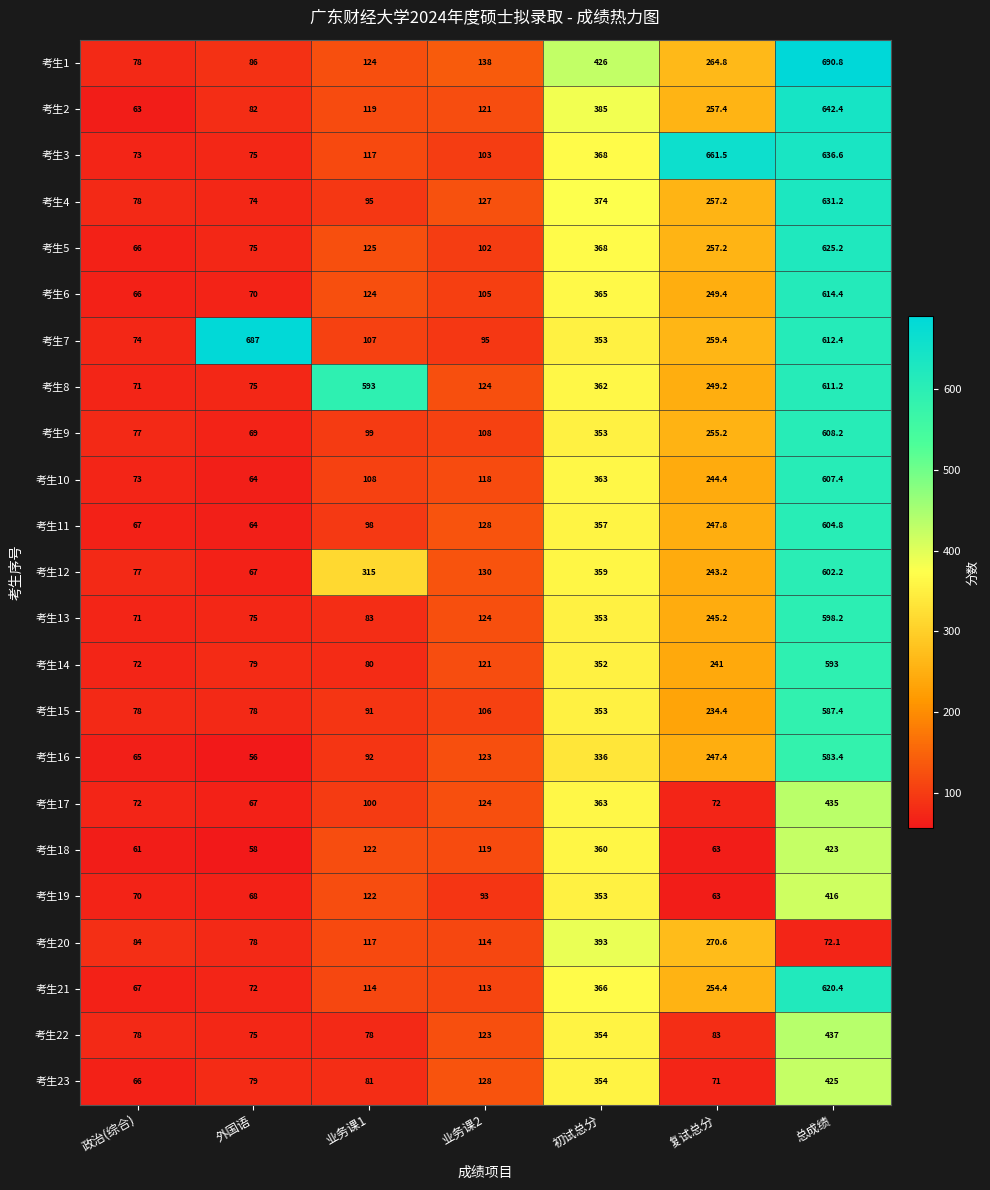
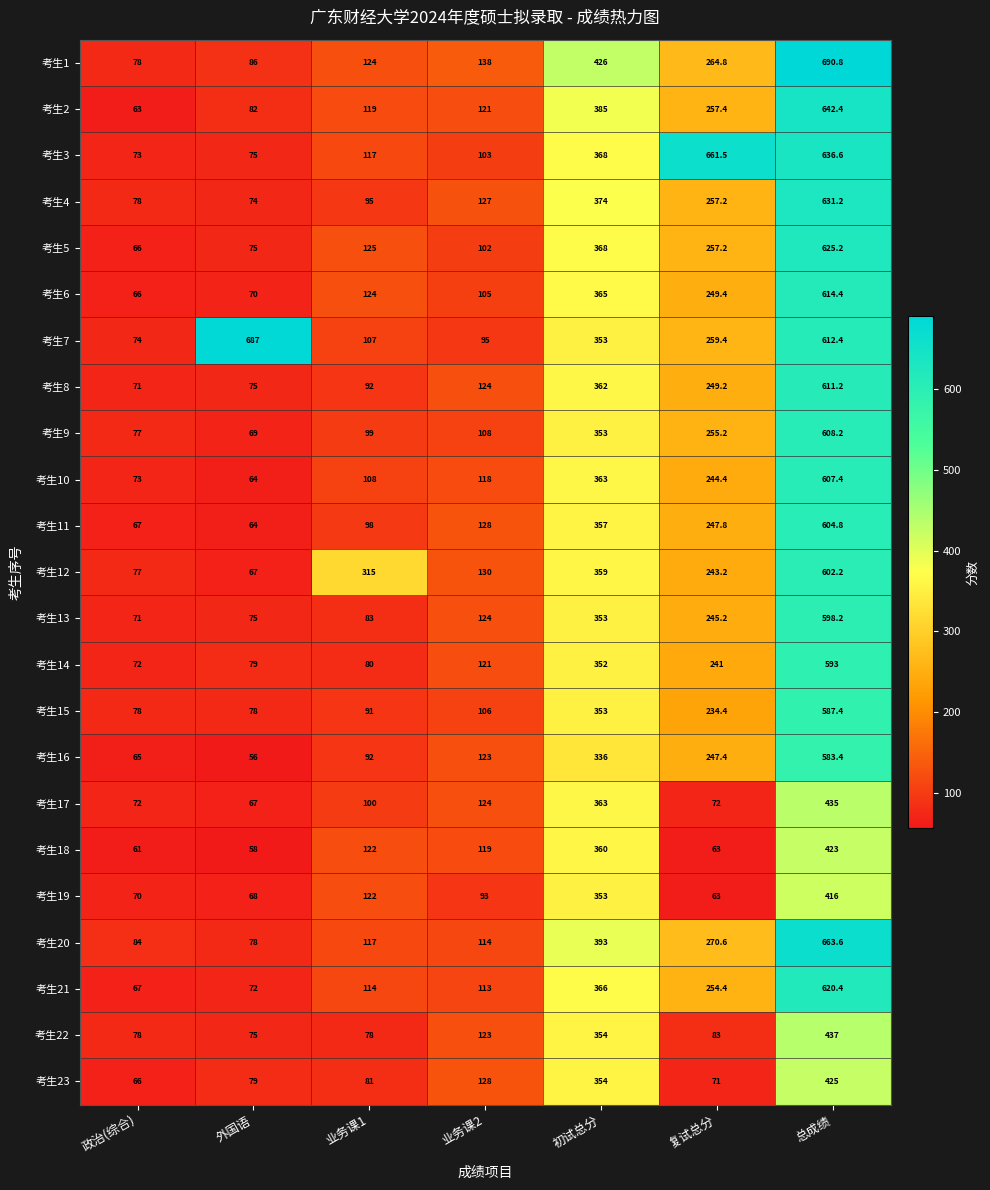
  {
    "考生1": {
      "政治(综合)": 78,
      "外国语": 86,
      "业务课1": 124,
      "业务课2": 138,
      "初试总分": 426,
      "复试总分": 264.8,
      "总成绩": 690.8
    },
    "考生2": {
      "政治(综合)": 63,
      "外国语": 82,
      "业务课1": 119,
      "业务课2": 121,
      "初试总分": 385,
      "复试总分": 257.4,
      "总成绩": 642.4
    },
    "考生3": {
      "政治(综合)": 73,
      "外国语": 75,
      "业务课1": 117,
      "业务课2": 103,
      "初试总分": 368,
      "复试总分": 661.5,
      "总成绩": 636.6
    },
    "考生4": {
      "政治(综合)": 78,
      "外国语": 74,
      "业务课1": 95,
      "业务课2": 127,
      "初试总分": 374,
      "复试总分": 257.2,
      "总成绩": 631.2
    },
    "考生5": {
      "政治(综合)": 66,
      "外国语": 75,
      "业务课1": 125,
      "业务课2": 102,
      "初试总分": 368,
      "复试总分": 257.2,
      "总成绩": 625.2
    },
    "考生6": {
      "政治(综合)": 66,
      "外国语": 70,
      "业务课1": 124,
      "业务课2": 105,
      "初试总分": 365,
      "复试总分": 249.4,
      "总成绩": 614.4
    },
    "考生7": {
      "政治(综合)": 74,
      "外国语": 687,
      "业务课1": 107,
      "业务课2": 95,
      "初试总分": 353,
      "复试总分": 259.4,
      "总成绩": 612.4
    },
    "考生8": {
      "政治(综合)": 71,
      "外国语": 75,
-     "业务课1": 593,
+     "业务课1": 92,
      "业务课2": 124,
      "初试总分": 362,
      "复试总分": 249.2,
      "总成绩": 611.2
    },
    "考生9": {
      "政治(综合)": 77,
      "外国语": 69,
      "业务课1": 99,
      "业务课2": 108,
      "初试总分": 353,
      "复试总分": 255.2,
      "总成绩": 608.2
    },
    "考生10": {
      "政治(综合)": 73,
      "外国语": 64,
      "业务课1": 108,
      "业务课2": 118,
      "初试总分": 363,
      "复试总分": 244.4,
      "总成绩": 607.4
    },
    "考生11": {
      "政治(综合)": 67,
      "外国语": 64,
      "业务课1": 98,
      "业务课2": 128,
      "初试总分": 357,
      "复试总分": 247.8,
      "总成绩": 604.8
    },
    "考生12": {
      "政治(综合)": 77,
      "外国语": 67,
      "业务课1": 315,
      "业务课2": 130,
      "初试总分": 359,
      "复试总分": 243.2,
      "总成绩": 602.2
    },
    "考生13": {
      "政治(综合)": 71,
      "外国语": 75,
      "业务课1": 83,
      "业务课2": 124,
      "初试总分": 353,
      "复试总分": 245.2,
      "总成绩": 598.2
    },
    "考生14": {
      "政治(综合)": 72,
      "外国语": 79,
      "业务课1": 80,
      "业务课2": 121,
      "初试总分": 352,
      "复试总分": 241,
      "总成绩": 593
    },
    "考生15": {
      "政治(综合)": 78,
      "外国语": 78,
      "业务课1": 91,
      "业务课2": 106,
      "初试总分": 353,
      "复试总分": 234.4,
      "总成绩": 587.4
    },
    "考生16": {
      "政治(综合)": 65,
      "外国语": 56,
      "业务课1": 92,
      "业务课2": 123,
      "初试总分": 336,
      "复试总分": 247.4,
      "总成绩": 583.4
    },
    "考生17": {
      "政治(综合)": 72,
      "外国语": 67,
      "业务课1": 100,
      "业务课2": 124,
      "初试总分": 363,
      "复试总分": 72,
      "总成绩": 435
    },
    "考生18": {
      "政治(综合)": 61,
      "外国语": 58,
      "业务课1": 122,
      "业务课2": 119,
      "初试总分": 360,
      "复试总分": 63,
      "总成绩": 423
    },
    "考生19": {
      "政治(综合)": 70,
      "外国语": 68,
      "业务课1": 122,
      "业务课2": 93,
      "初试总分": 353,
      "复试总分": 63,
      "总成绩": 416
    },
    "考生20": {
      "政治(综合)": 84,
      "外国语": 78,
      "业务课1": 117,
      "业务课2": 114,
      "初试总分": 393,
      "复试总分": 270.6,
-     "总成绩": 72.1
+     "总成绩": 663.6
    },
    "考生21": {
      "政治(综合)": 67,
      "外国语": 72,
      "业务课1": 114,
      "业务课2": 113,
      "初试总分": 366,
      "复试总分": 254.4,
      "总成绩": 620.4
    },
    "考生22": {
      "政治(综合)": 78,
      "外国语": 75,
      "业务课1": 78,
      "业务课2": 123,
      "初试总分": 354,
      "复试总分": 83,
      "总成绩": 437
    },
    "考生23": {
      "政治(综合)": 66,
      "外国语": 79,
      "业务课1": 81,
      "业务课2": 128,
      "初试总分": 354,
      "复试总分": 71,
      "总成绩": 425
    }
  }
